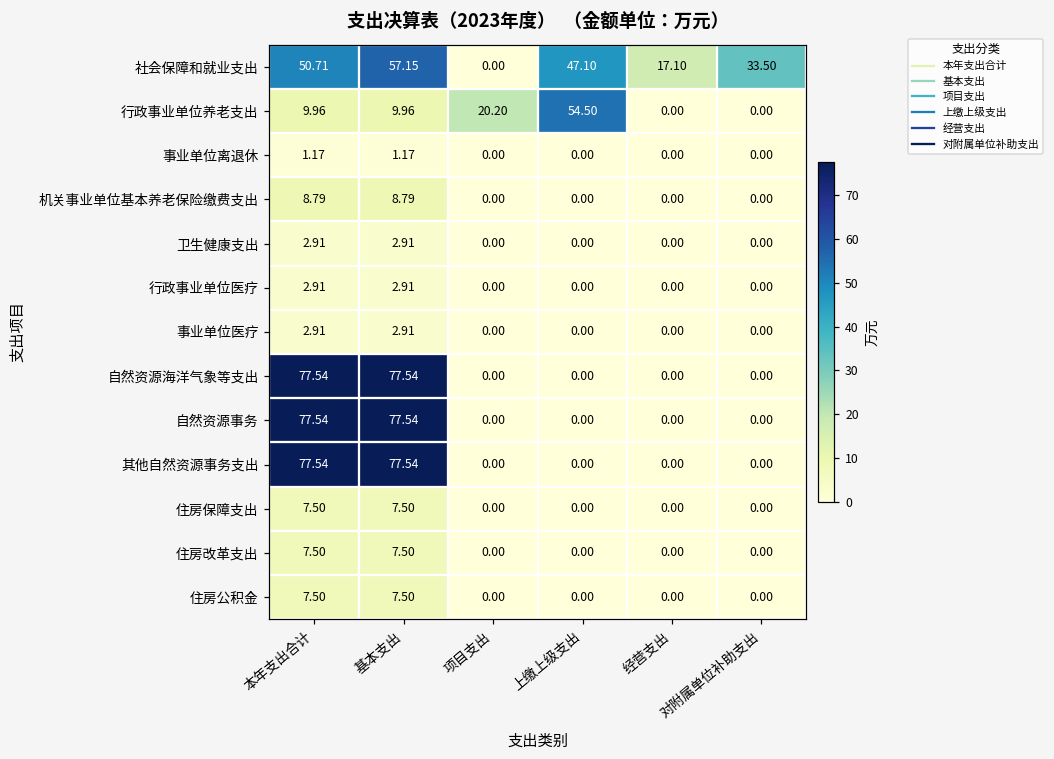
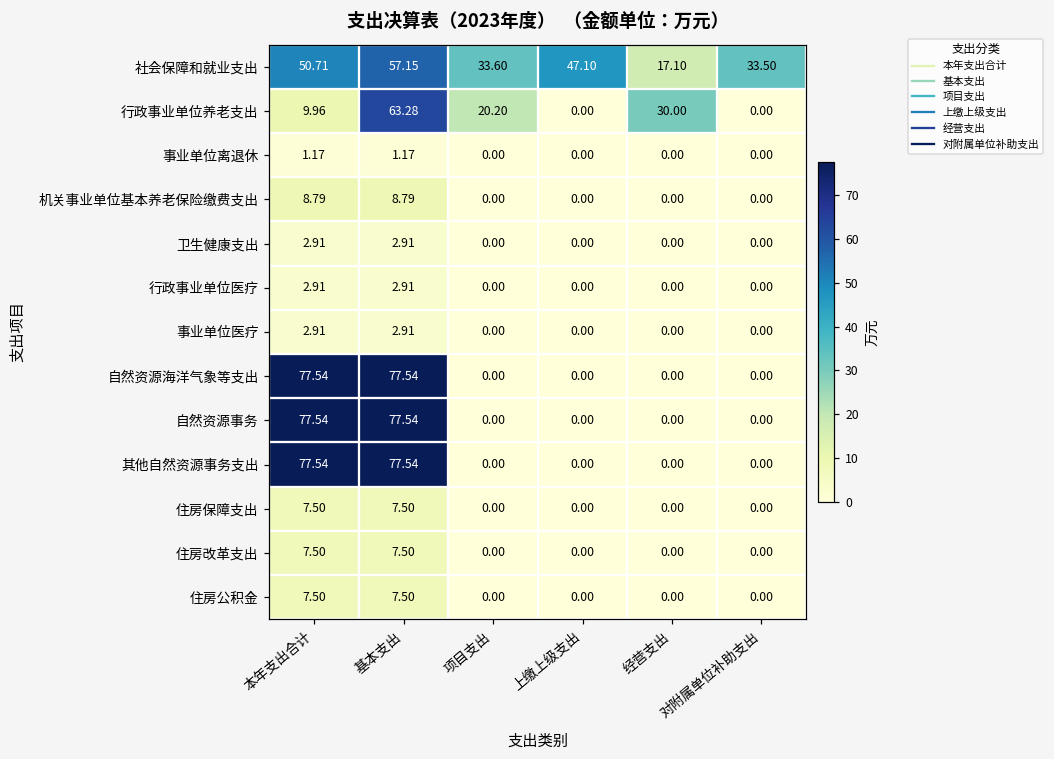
  {
    "社会保障和就业支出": {
      "本年支出合计": 50.71,
      "基本支出": 57.15,
-     "项目支出": 0.00,
+     "项目支出": 33.60,
      "上缴上级支出": 47.10,
      "经营支出": 17.10,
      "对附属单位补助支出": 33.50
    },
    "行政事业单位养老支出": {
      "本年支出合计": 9.96,
-     "基本支出": 9.96,
+     "基本支出": 63.28,
      "项目支出": 20.20,
-     "上缴上级支出": 54.50,
-     "经营支出": 0.00,
+     "上缴上级支出": 0.00,
+     "经营支出": 30.00,
      "对附属单位补助支出": 0.00
    },
    "事业单位离退休": {
      "本年支出合计": 1.17,
      "基本支出": 1.17,
      "项目支出": 0.00,
      "上缴上级支出": 0.00,
      "经营支出": 0.00,
      "对附属单位补助支出": 0.00
    },
    "机关事业单位基本养老保险缴费支出": {
      "本年支出合计": 8.79,
      "基本支出": 8.79,
      "项目支出": 0.00,
      "上缴上级支出": 0.00,
      "经营支出": 0.00,
      "对附属单位补助支出": 0.00
    },
    "卫生健康支出": {
      "本年支出合计": 2.91,
      "基本支出": 2.91,
      "项目支出": 0.00,
      "上缴上级支出": 0.00,
      "经营支出": 0.00,
      "对附属单位补助支出": 0.00
    },
    "行政事业单位医疗": {
      "本年支出合计": 2.91,
      "基本支出": 2.91,
      "项目支出": 0.00,
      "上缴上级支出": 0.00,
      "经营支出": 0.00,
      "对附属单位补助支出": 0.00
    },
    "事业单位医疗": {
      "本年支出合计": 2.91,
      "基本支出": 2.91,
      "项目支出": 0.00,
      "上缴上级支出": 0.00,
      "经营支出": 0.00,
      "对附属单位补助支出": 0.00
    },
    "自然资源海洋气象等支出": {
      "本年支出合计": 77.54,
      "基本支出": 77.54,
      "项目支出": 0.00,
      "上缴上级支出": 0.00,
      "经营支出": 0.00,
      "对附属单位补助支出": 0.00
    },
    "自然资源事务": {
      "本年支出合计": 77.54,
      "基本支出": 77.54,
      "项目支出": 0.00,
      "上缴上级支出": 0.00,
      "经营支出": 0.00,
      "对附属单位补助支出": 0.00
    },
    "其他自然资源事务支出": {
      "本年支出合计": 77.54,
      "基本支出": 77.54,
      "项目支出": 0.00,
      "上缴上级支出": 0.00,
      "经营支出": 0.00,
      "对附属单位补助支出": 0.00
    },
    "住房保障支出": {
      "本年支出合计": 7.50,
      "基本支出": 7.50,
      "项目支出": 0.00,
      "上缴上级支出": 0.00,
      "经营支出": 0.00,
      "对附属单位补助支出": 0.00
    },
    "住房改革支出": {
      "本年支出合计": 7.50,
      "基本支出": 7.50,
      "项目支出": 0.00,
      "上缴上级支出": 0.00,
      "经营支出": 0.00,
      "对附属单位补助支出": 0.00
    },
    "住房公积金": {
      "本年支出合计": 7.50,
      "基本支出": 7.50,
      "项目支出": 0.00,
      "上缴上级支出": 0.00,
      "经营支出": 0.00,
      "对附属单位补助支出": 0.00
    }
  }
